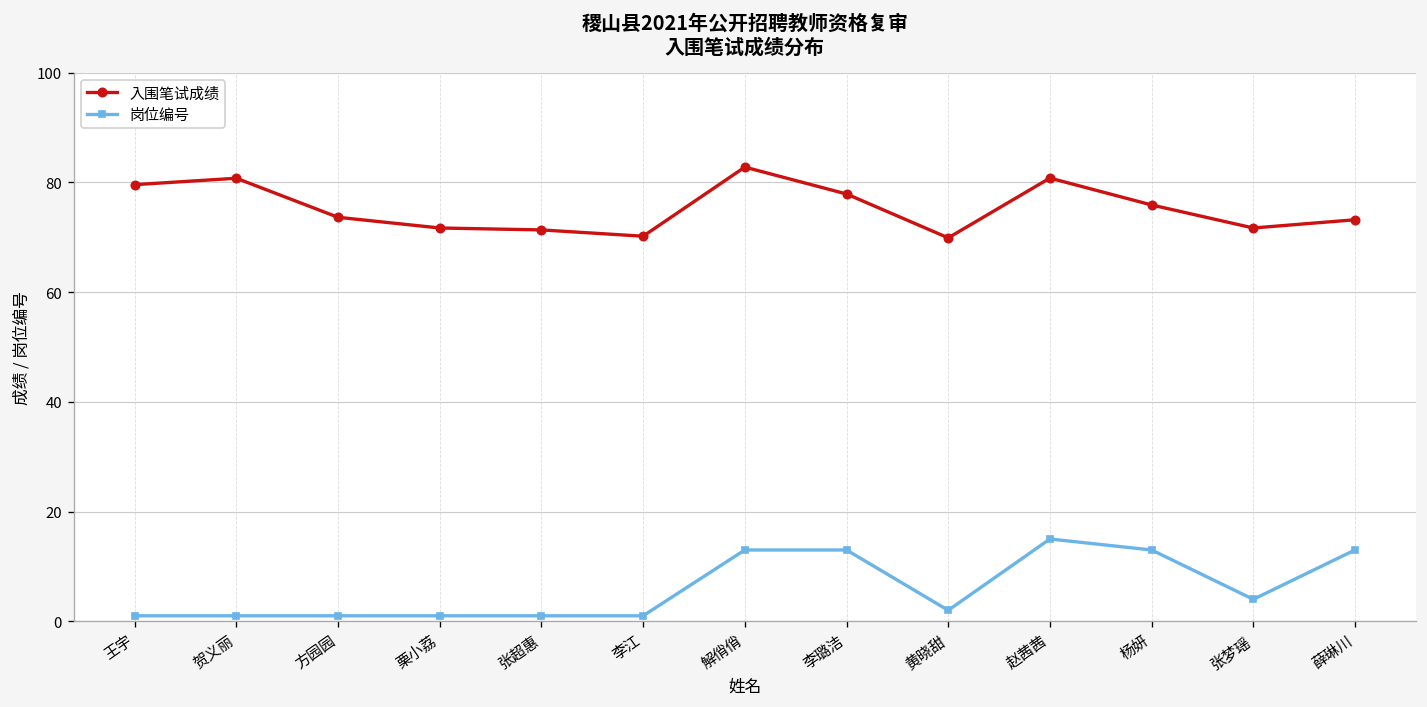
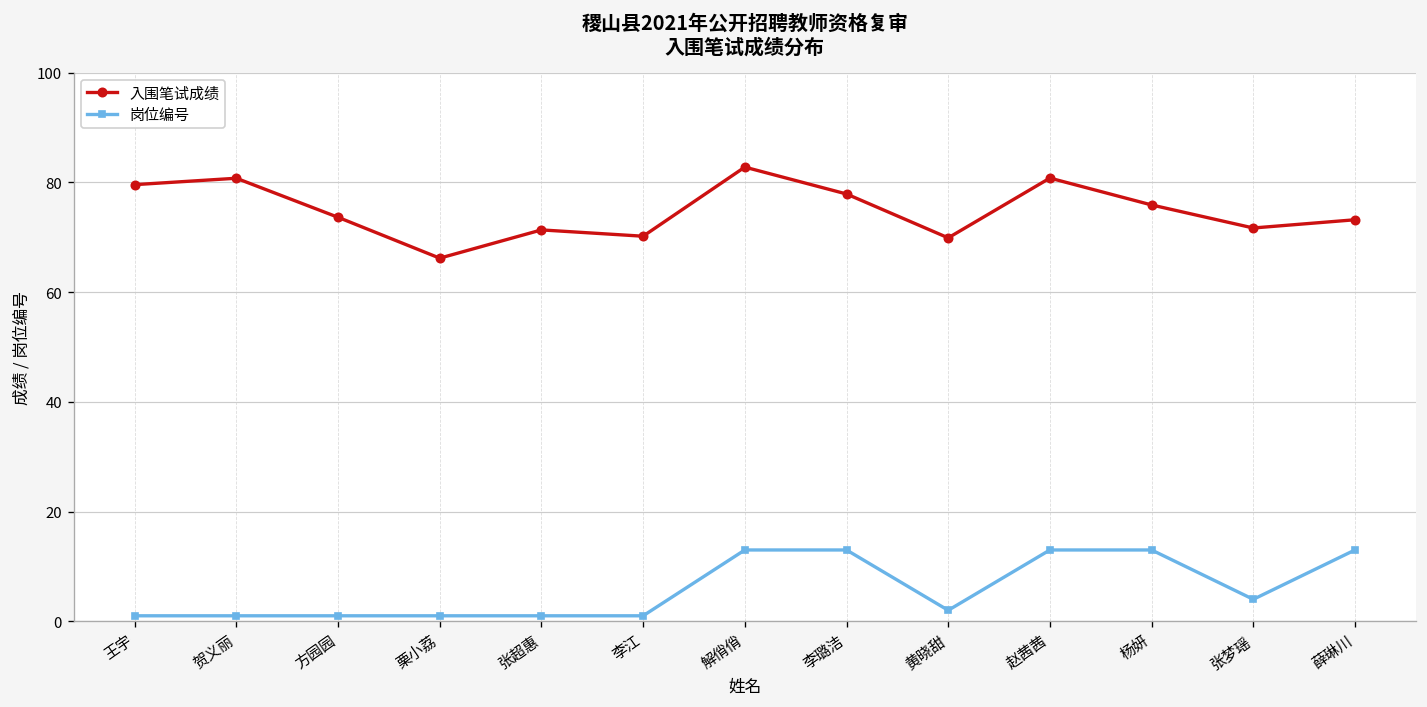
  {
    "入围笔试成绩": {
      "王宇": 80,
      "贺义丽": 81,
      "方园园": 74,
-     "栗小荔": 72,
+     "栗小荔": 66,
      "张超惠": 71,
      "李江": 70,
      "解俏俏": 83,
      "李璐洁": 78,
      "黄晓甜": 70,
      "赵茜茜": 81,
      "杨妍": 76,
      "张梦瑶": 72,
      "薛琳川": 73
    },
    "岗位编号": {
      "王宇": 1,
      "贺义丽": 1,
      "方园园": 1,
      "栗小荔": 1,
      "张超惠": 1,
      "李江": 1,
      "解俏俏": 13,
      "李璐洁": 13,
      "黄晓甜": 2,
-     "赵茜茜": 15,
+     "赵茜茜": 13,
      "杨妍": 13,
      "张梦瑶": 4,
      "薛琳川": 13
    }
  }
